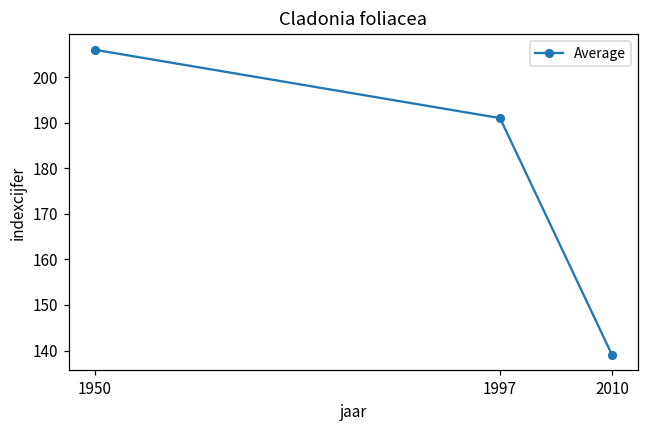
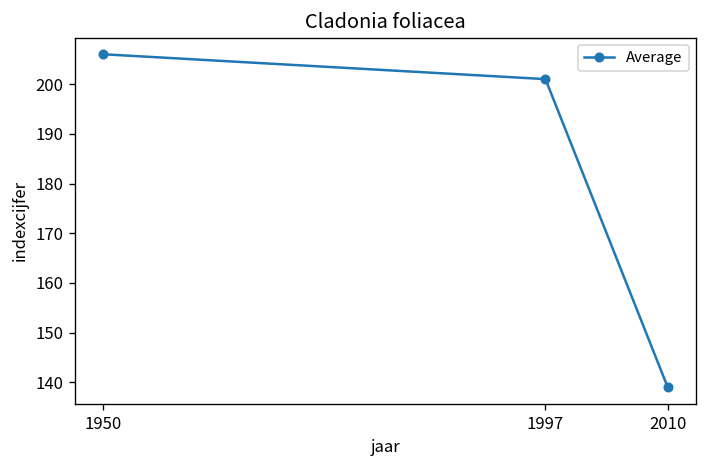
  {
    "1950": 206,
-   "1997": 191,
+   "1997": 201,
    "2010": 139
  }
